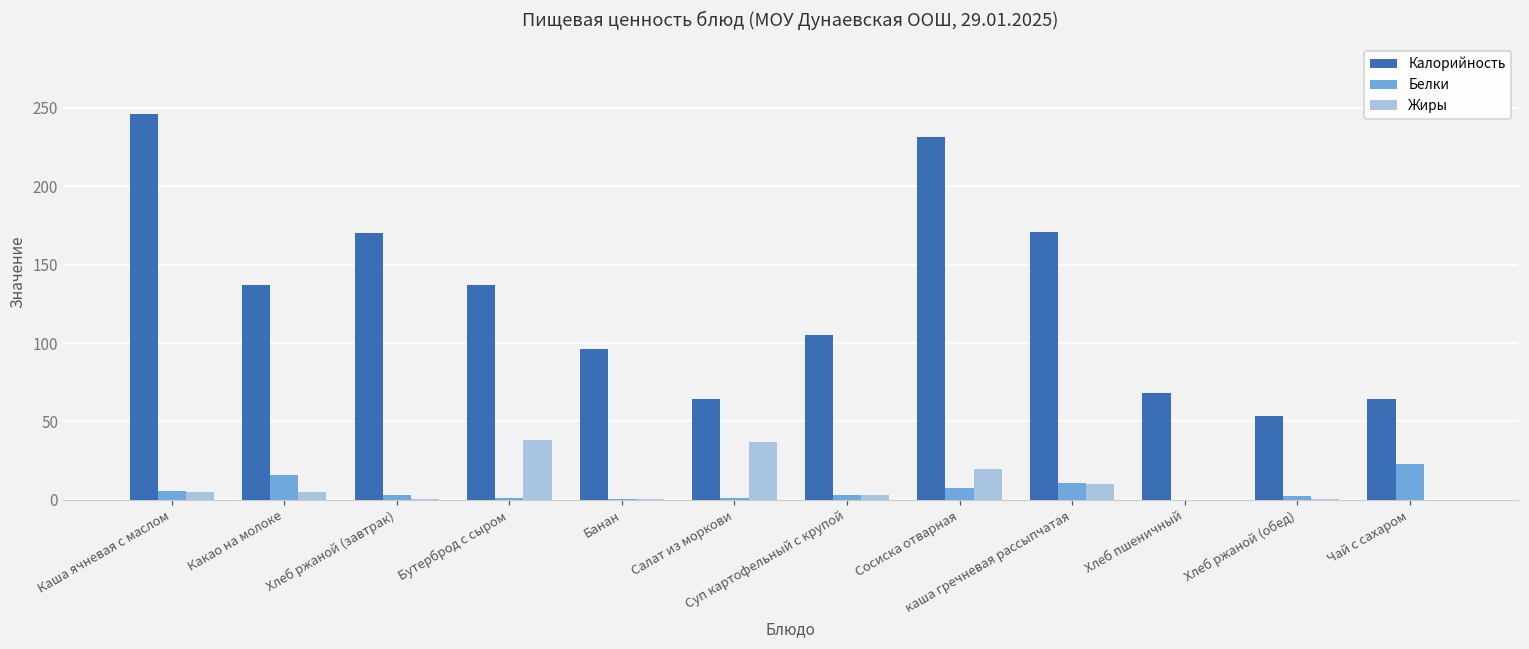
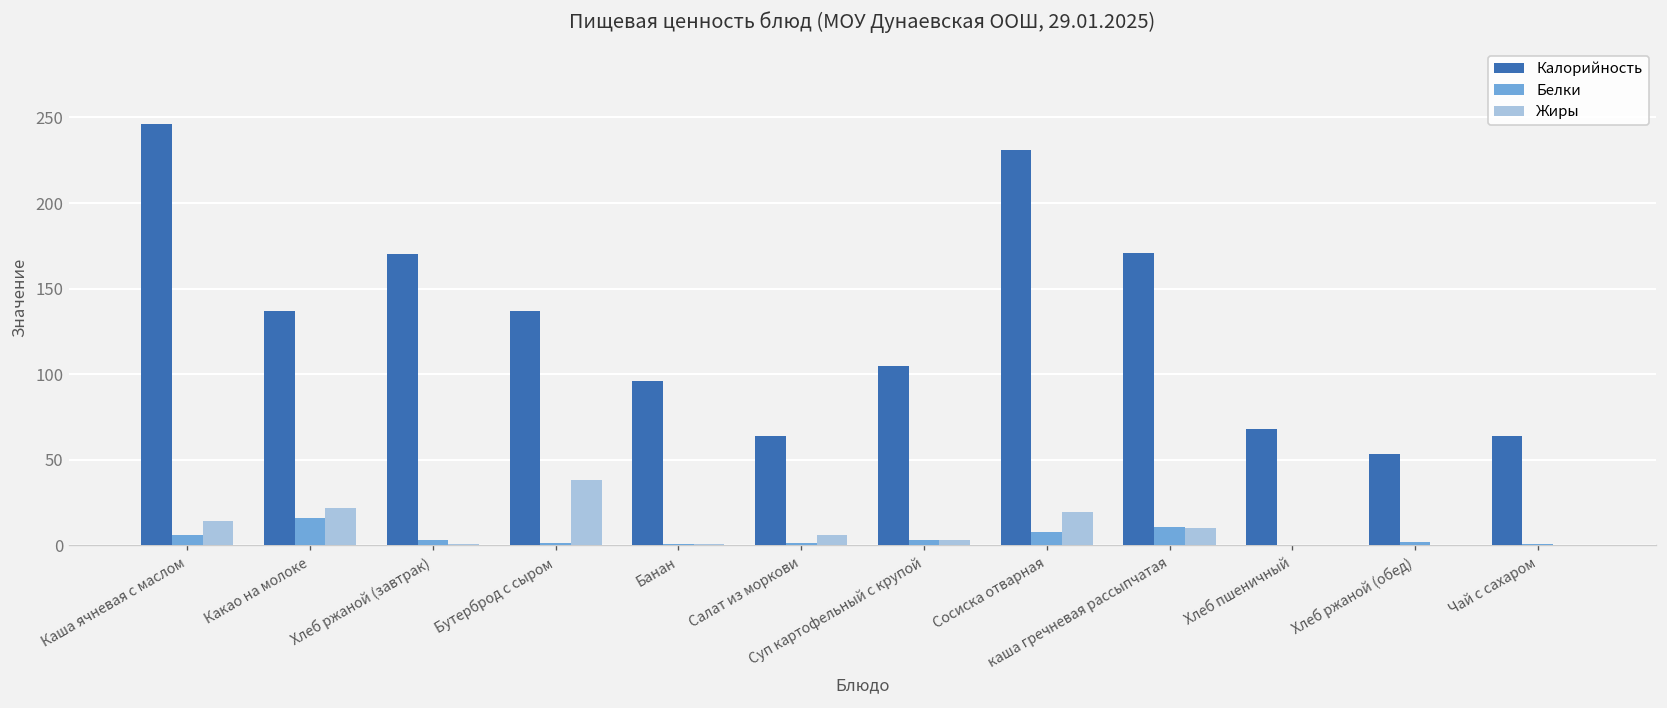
  {
    "Калорийность": {
      "Каша ячневая с маслом": 246,
      "Какао на молоке": 137,
      "Хлеб ржаной (завтрак)": 170,
      "Бутерброд с сыром": 137,
      "Банан": 96,
      "Салат из моркови": 64,
      "Суп картофельный с крупой": 105,
      "Сосиска отварная": 231,
      "каша гречневая рассыпчатая": 171,
      "Хлеб пшеничный": 68,
      "Хлеб ржаной (обед)": 53,
      "Чай с сахаром": 64
    },
    "Белки": {
      "Каша ячневая с маслом": 6,
      "Какао на молоке": 16,
      "Хлеб ржаной (завтрак)": 3,
      "Суп картофельный с крупой": 3,
      "Сосиска отварная": 8,
      "каша гречневая рассыпчатая": 11,
      "Хлеб пшеничный": 0,
      "Хлеб ржаной (обед)": 2,
-     "Чай с сахаром": 23
+     "Чай с сахаром": 1
    },
    "Жиры": {
-     "Каша ячневая с маслом": 5,
-     "Какао на молоке": 5,
+     "Каша ячневая с маслом": 14,
+     "Какао на молоке": 22,
      "Бутерброд с сыром": 38,
-     "Салат из моркови": 37,
+     "Салат из моркови": 6,
      "Суп картофельный с крупой": 3,
      "Сосиска отварная": 20,
      "каша гречневая рассыпчатая": 10,
      "Хлеб пшеничный": 0,
      "Чай с сахаром": 0
    }
  }
